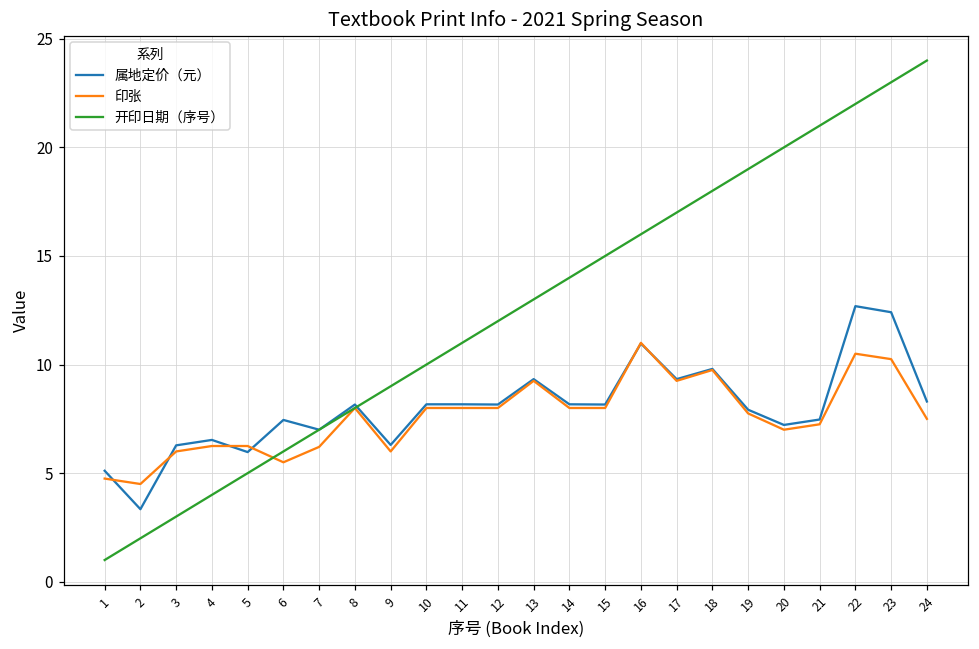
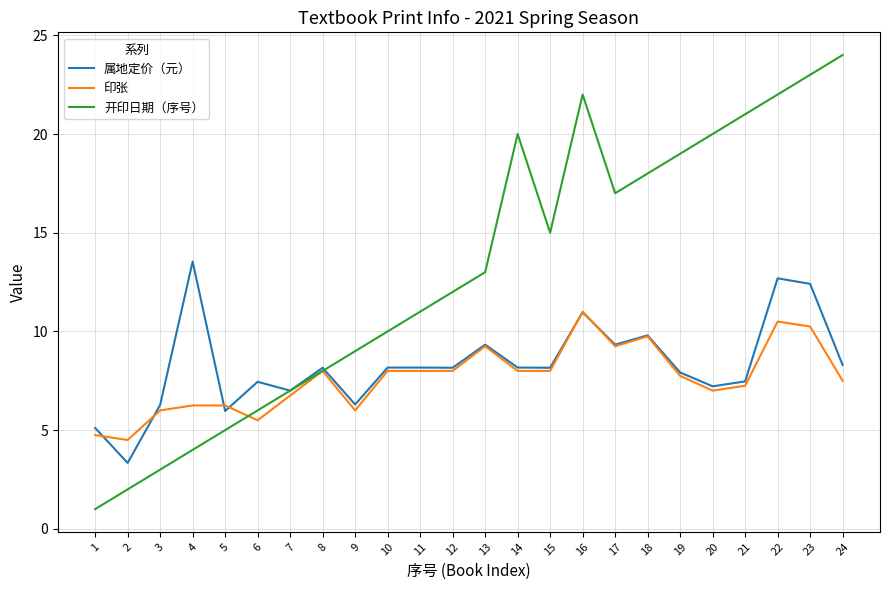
  {
    "属地定价（元）": {
      "1": 5.1,
      "2": 3.3,
      "3": 6.3,
-     "4": 6.5,
+     "4": 13.5,
      "5": 6.0,
      "6": 7.5,
      "8": 8.2,
      "9": 6.3,
      "10": 8.2,
      "11": 8.2,
      "12": 8.2,
      "14": 8.2,
      "15": 8.2,
      "19": 7.9,
      "20": 7.2,
      "21": 7.5,
      "22": 12.7,
      "23": 12.4,
      "24": 8.3
    },
    "印张": {
      "1": 4.8,
      "2": 4.5,
      "3": 6.0,
      "4": 6.3,
      "5": 6.3,
      "6": 5.5,
-     "7": 6.2,
+     "7": 6.8,
      "9": 6.0,
      "10": 8.0,
      "11": 8.0,
      "12": 8.0,
      "14": 8.0,
      "15": 8.0,
      "19": 7.8,
      "20": 7.0,
      "21": 7.3,
      "22": 10.5,
      "23": 10.3,
      "24": 7.5
    },
    "开印日期（序号）": {
      "1": 1,
      "2": 2,
      "3": 3,
      "4": 4,
      "5": 5,
      "6": 6,
      "9": 9,
      "10": 10,
      "11": 11,
      "12": 12,
      "13": 13,
-     "14": 14,
+     "14": 20,
      "15": 15,
-     "16": 16,
+     "16": 22,
      "17": 17,
      "18": 18,
      "19": 19,
      "20": 20,
      "21": 21,
      "22": 22,
      "23": 23,
      "24": 24
    }
  }
